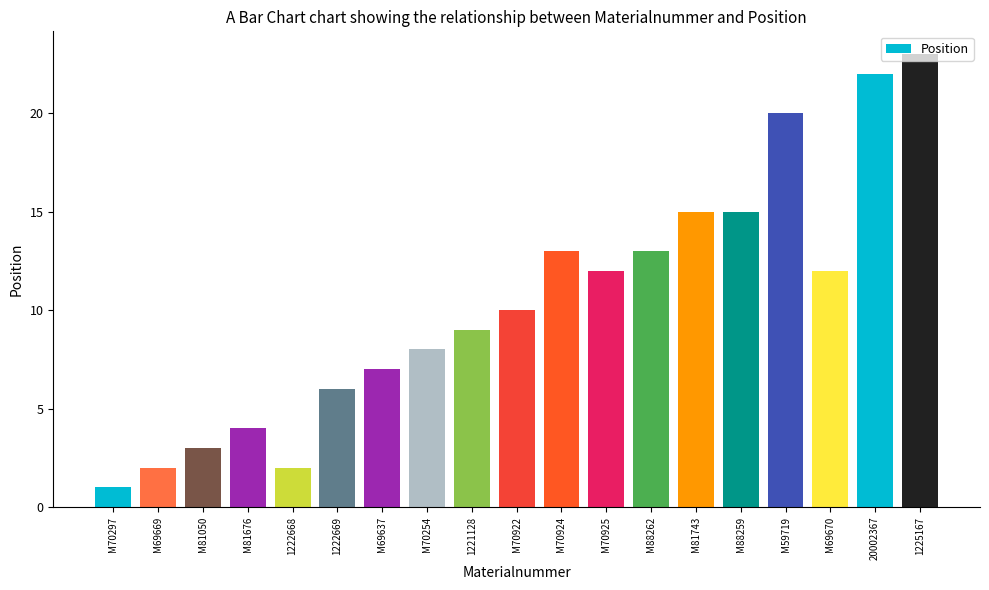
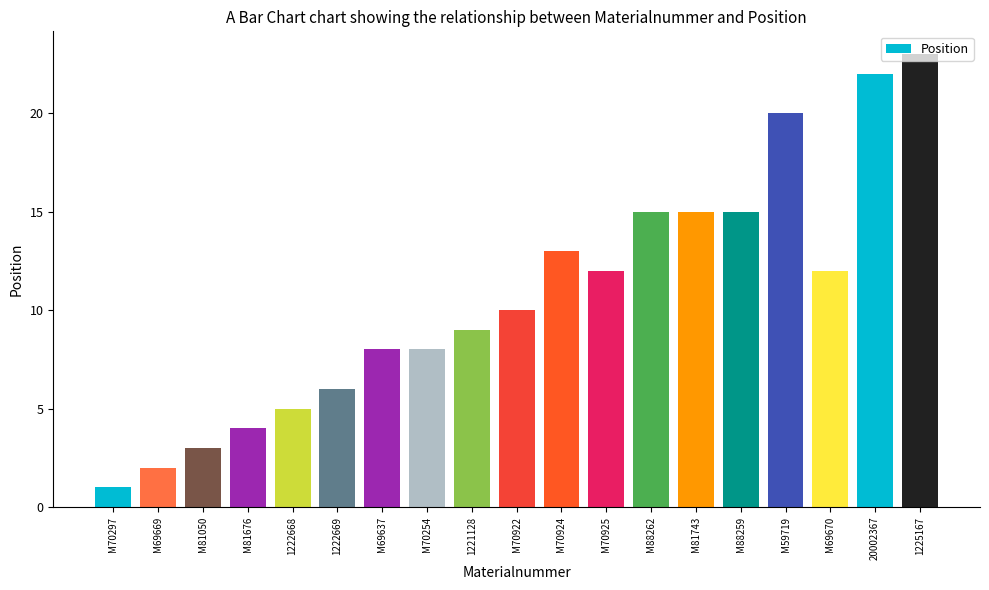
  {
    "M70297": 1,
    "M69669": 2,
    "M81050": 3,
    "M81676": 4,
-   "1222668": 2,
+   "1222668": 5,
    "1222669": 6,
-   "M69637": 7,
+   "M69637": 8,
    "M70254": 8,
    "1221128": 9,
    "M70922": 10,
    "M70924": 13,
    "M70925": 12,
-   "M88262": 13,
+   "M88262": 15,
    "M81743": 15,
    "M88259": 15,
    "M59719": 20,
    "M69670": 12,
    "20002367": 22
  }
